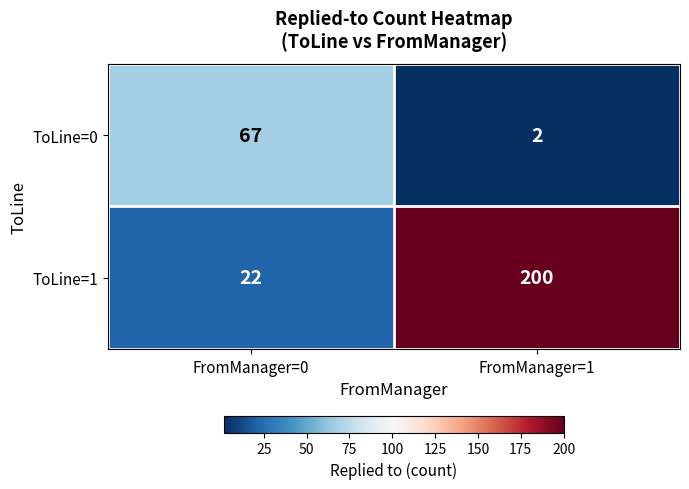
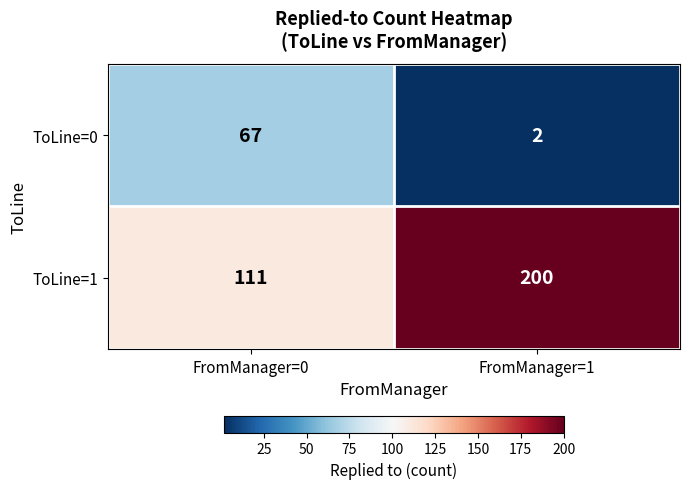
  {
    "ToLine=0": {
      "FromManager=0": 67,
      "FromManager=1": 2
    },
    "ToLine=1": {
-     "FromManager=0": 22,
+     "FromManager=0": 111,
      "FromManager=1": 200
    }
  }
